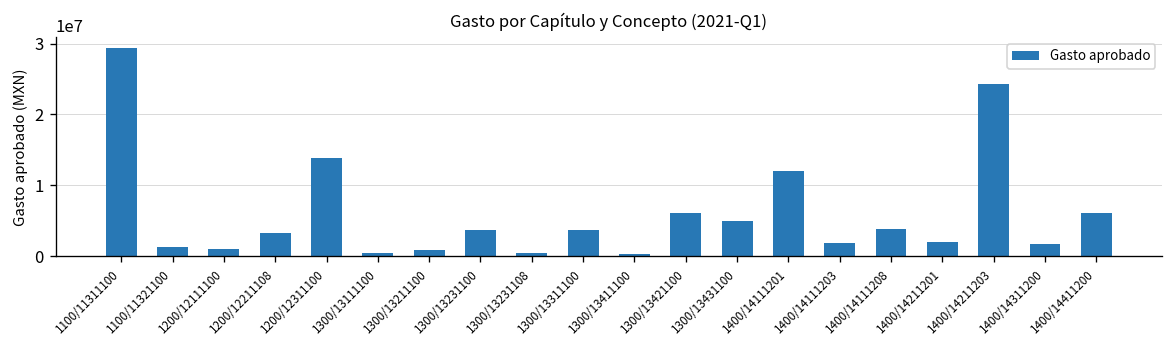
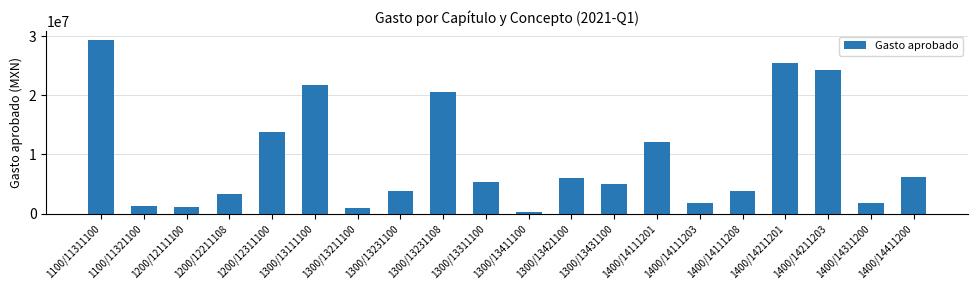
  {
    "1100/11311100": 29000000,
    "1100/11321100": 1000000,
    "1200/12111100": 1000000,
    "1200/12211108": 3000000,
    "1200/12311100": 14000000,
-   "1300/13111100": 0,
+   "1300/13111100": 22000000,
    "1300/13211100": 1000000,
    "1300/13231100": 4000000,
-   "1300/13231108": 0,
-   "1300/13311100": 4000000,
+   "1300/13231108": 21000000,
+   "1300/13311100": 5000000,
    "1300/13421100": 6000000,
    "1300/13431100": 5000000,
    "1400/14111201": 12000000,
    "1400/14111203": 2000000,
    "1400/14111208": 4000000,
-   "1400/14211201": 2000000,
+   "1400/14211201": 25000000,
    "1400/14211203": 24000000,
    "1400/14311200": 2000000,
    "1400/14411200": 6000000
  }
